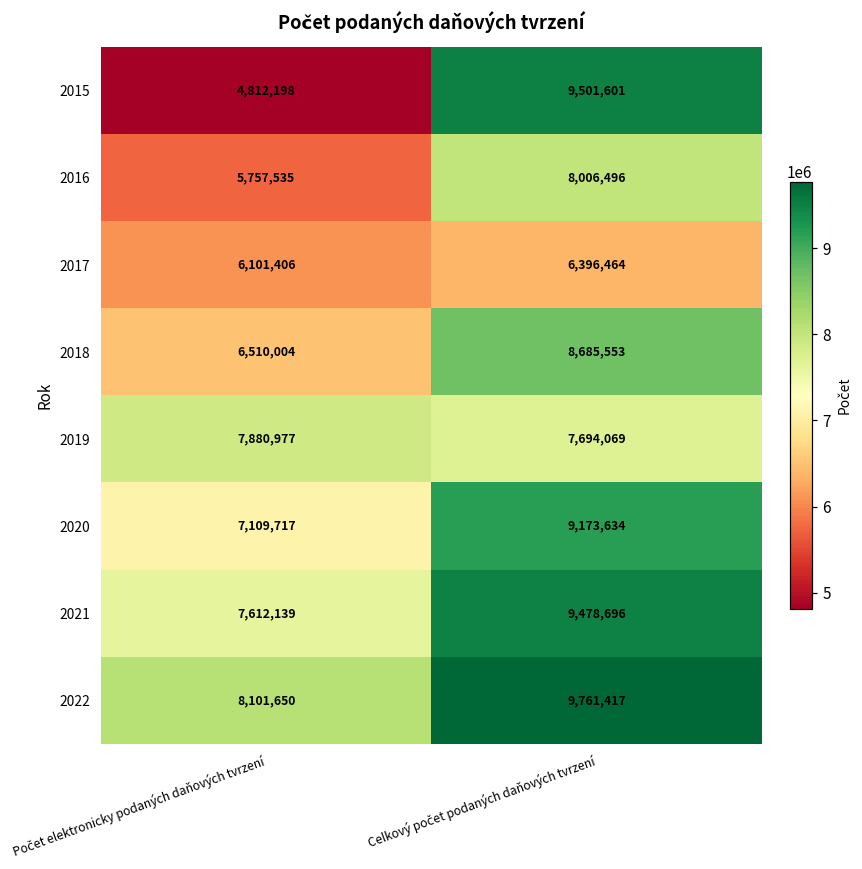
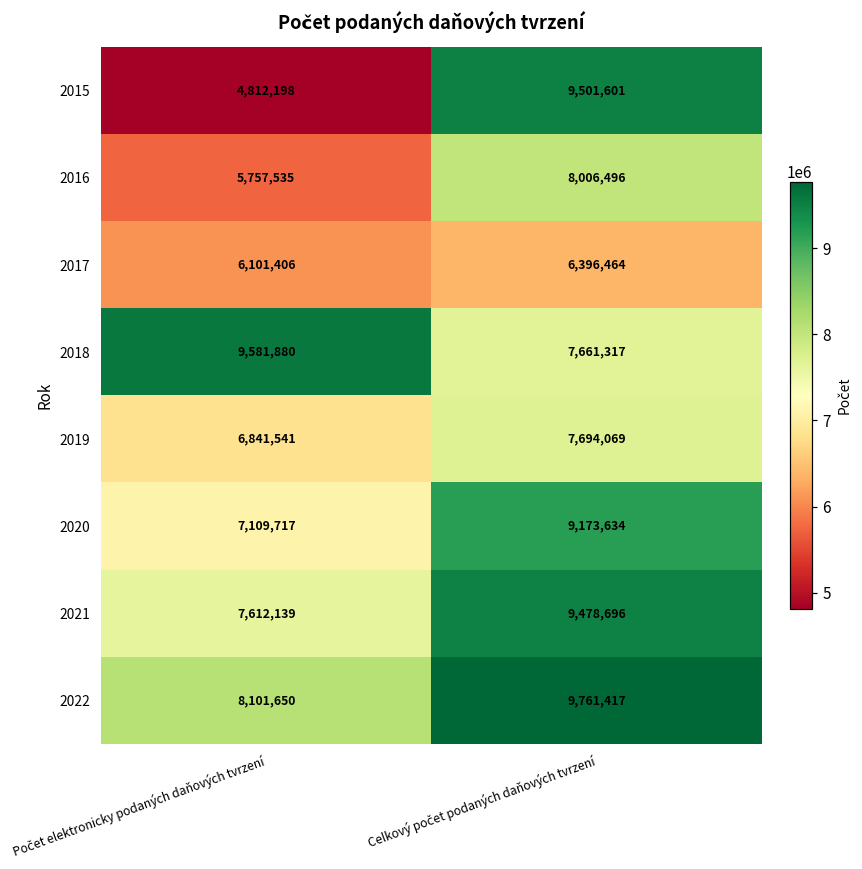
  {
    "2015": {
      "Počet elektronicky podaných daňových tvrzení": "4,812,198",
      "Celkový počet podaných daňových tvrzení": "9,501,601"
    },
    "2016": {
      "Počet elektronicky podaných daňových tvrzení": "5,757,535",
      "Celkový počet podaných daňových tvrzení": "8,006,496"
    },
    "2017": {
      "Počet elektronicky podaných daňových tvrzení": "6,101,406",
      "Celkový počet podaných daňových tvrzení": "6,396,464"
    },
    "2018": {
-     "Počet elektronicky podaných daňových tvrzení": "6,510,004",
-     "Celkový počet podaných daňových tvrzení": "8,685,553"
+     "Počet elektronicky podaných daňových tvrzení": "9,581,880",
+     "Celkový počet podaných daňových tvrzení": "7,661,317"
    },
    "2019": {
-     "Počet elektronicky podaných daňových tvrzení": "7,880,977",
+     "Počet elektronicky podaných daňových tvrzení": "6,841,541",
      "Celkový počet podaných daňových tvrzení": "7,694,069"
    },
    "2020": {
      "Počet elektronicky podaných daňových tvrzení": "7,109,717",
      "Celkový počet podaných daňových tvrzení": "9,173,634"
    },
    "2021": {
      "Počet elektronicky podaných daňových tvrzení": "7,612,139",
      "Celkový počet podaných daňových tvrzení": "9,478,696"
    },
    "2022": {
      "Počet elektronicky podaných daňových tvrzení": "8,101,650",
      "Celkový počet podaných daňových tvrzení": "9,761,417"
    }
  }
